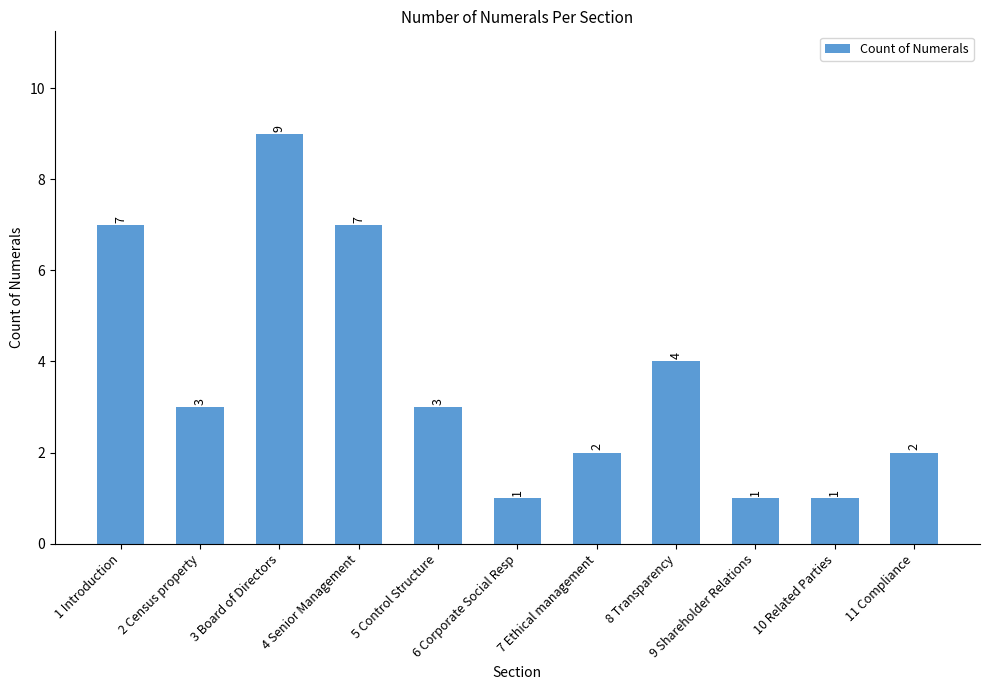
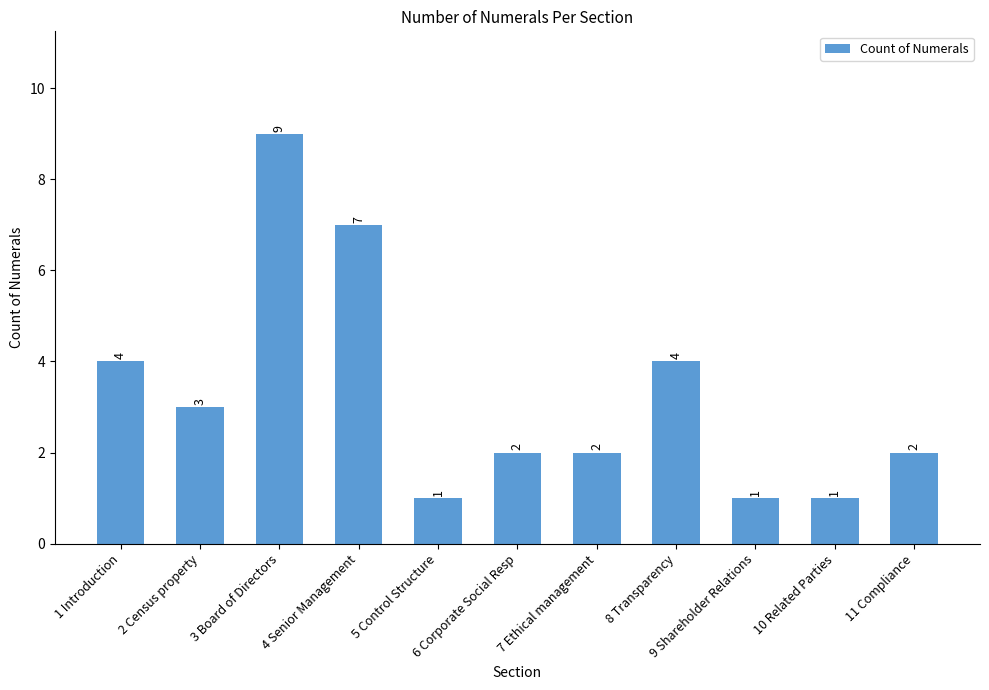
  {
-   "1 Introduction": 7,
+   "1 Introduction": 4,
    "2 Census property": 3,
    "3 Board of Directors": 9,
    "4 Senior Management": 7,
-   "5 Control Structure": 3,
-   "6 Corporate Social Resp": 1,
+   "5 Control Structure": 1,
+   "6 Corporate Social Resp": 2,
    "7 Ethical management": 2,
    "8 Transparency": 4,
    "9 Shareholder Relations": 1,
    "10 Related Parties": 1,
    "11 Compliance": 2
  }
